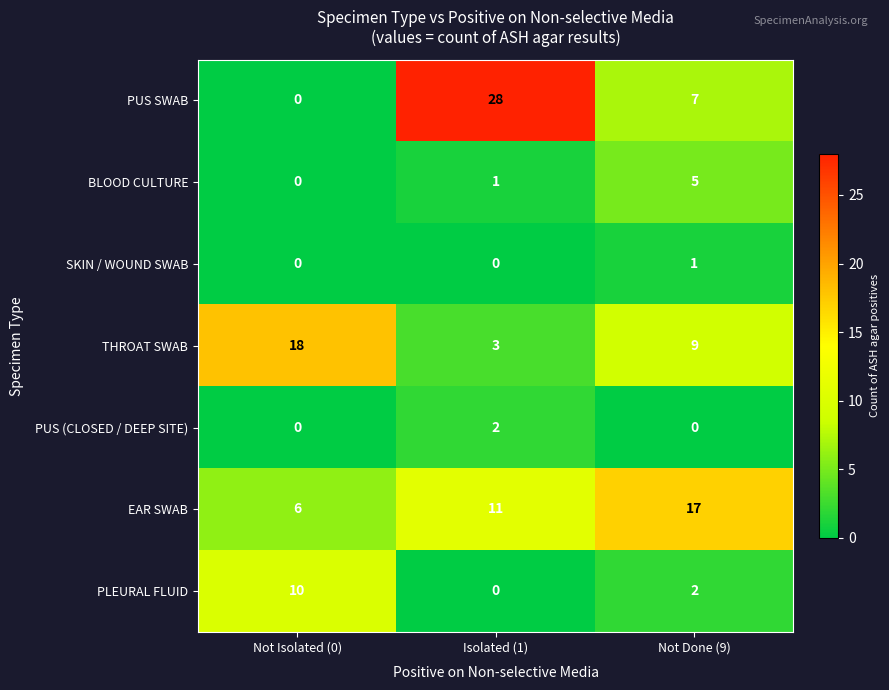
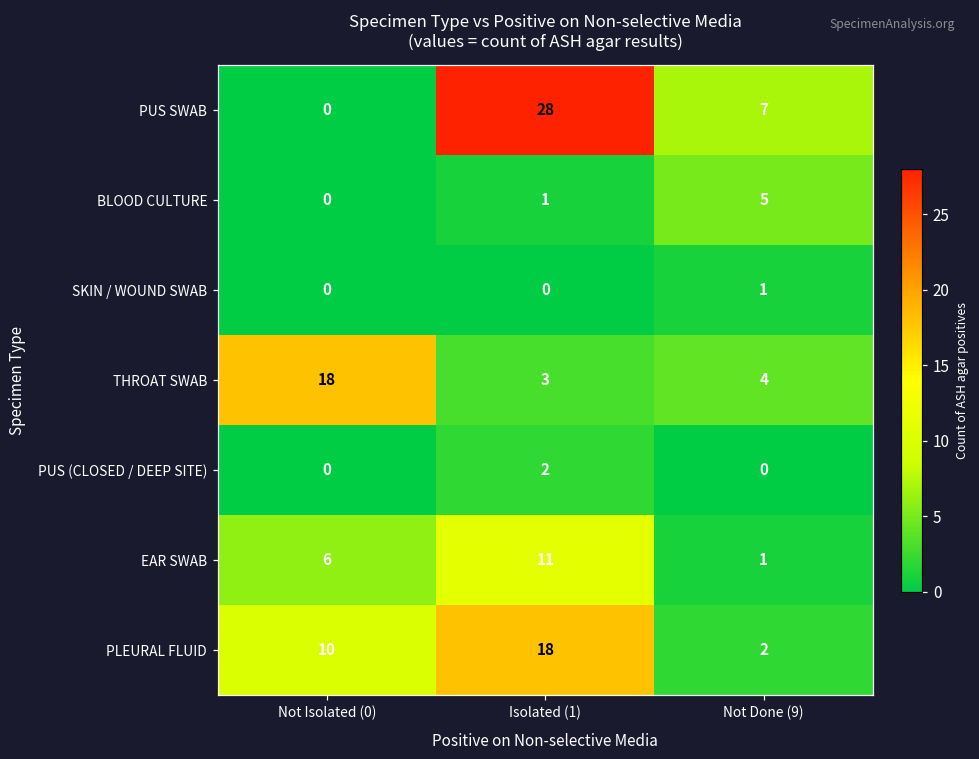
  {
    "PUS SWAB": {
      "Not Isolated (0)": 0,
      "Isolated (1)": 28,
      "Not Done (9)": 7
    },
    "BLOOD CULTURE": {
      "Not Isolated (0)": 0,
      "Isolated (1)": 1,
      "Not Done (9)": 5
    },
    "SKIN / WOUND SWAB": {
      "Not Isolated (0)": 0,
      "Isolated (1)": 0,
      "Not Done (9)": 1
    },
    "THROAT SWAB": {
      "Not Isolated (0)": 18,
      "Isolated (1)": 3,
-     "Not Done (9)": 9
+     "Not Done (9)": 4
    },
    "PUS (CLOSED / DEEP SITE)": {
      "Not Isolated (0)": 0,
      "Isolated (1)": 2,
      "Not Done (9)": 0
    },
    "EAR SWAB": {
      "Not Isolated (0)": 6,
      "Isolated (1)": 11,
-     "Not Done (9)": 17
+     "Not Done (9)": 1
    },
    "PLEURAL FLUID": {
      "Not Isolated (0)": 10,
-     "Isolated (1)": 0,
+     "Isolated (1)": 18,
      "Not Done (9)": 2
    }
  }
